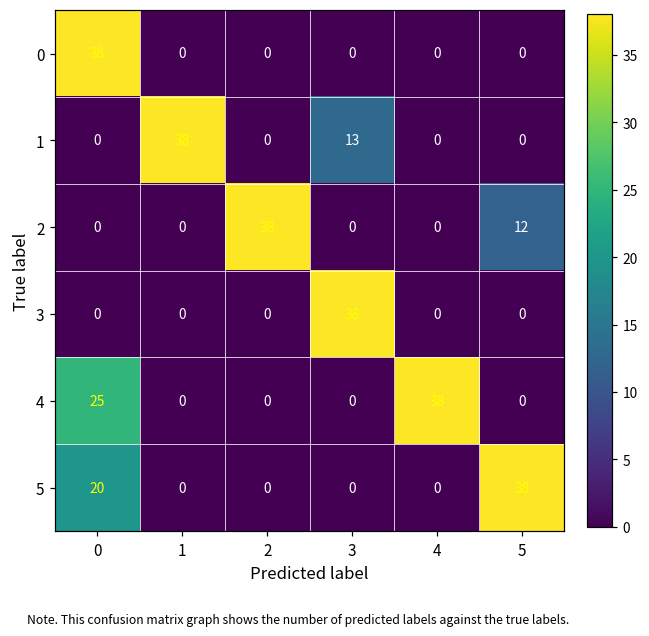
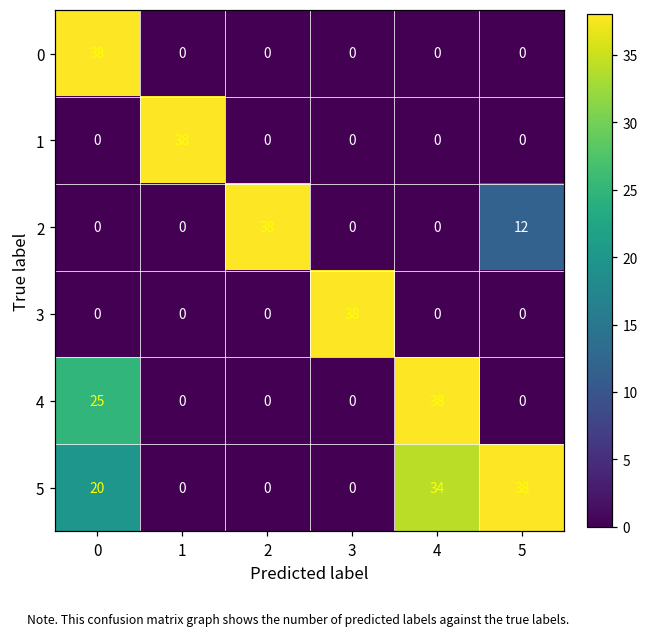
  {
    "0": {
      "1": 0,
      "2": 0,
      "3": 0,
      "4": 0,
      "5": 0
    },
    "1": {
      "0": 0,
      "2": 0,
-     "3": 13,
+     "3": 0,
      "4": 0,
      "5": 0
    },
    "2": {
      "0": 0,
      "1": 0,
      "3": 0,
      "4": 0,
      "5": 12
    },
    "3": {
      "0": 0,
      "1": 0,
      "2": 0,
      "4": 0,
      "5": 0
    },
    "4": {
      "0": 25,
      "1": 0,
      "2": 0,
      "3": 0,
      "5": 0
    },
    "5": {
      "0": 20,
      "1": 0,
      "2": 0,
      "3": 0,
-     "4": 0
+     "4": 34
    }
  }
